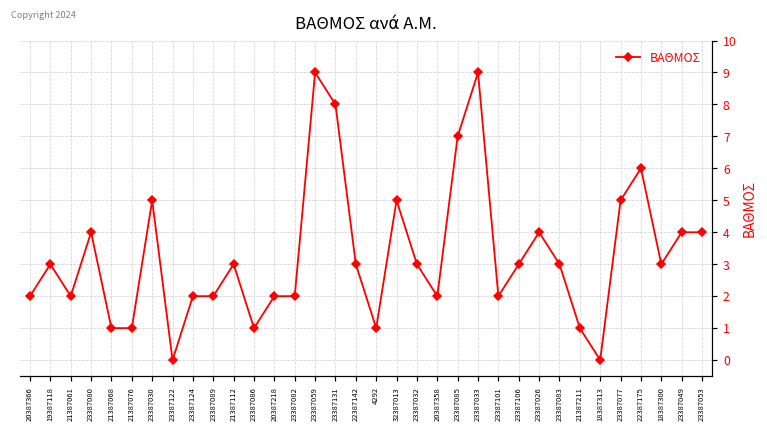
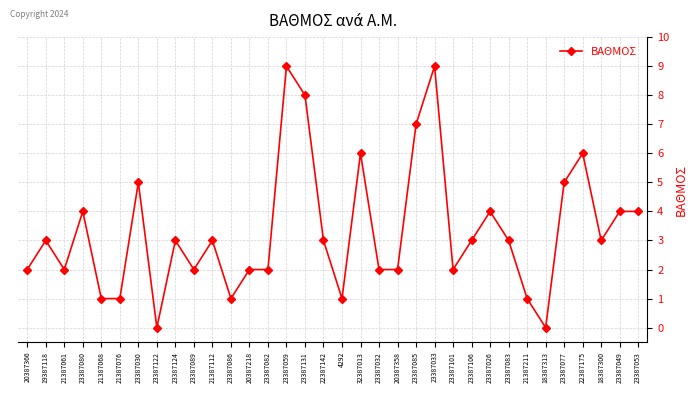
  {
    "20387366": 2,
    "19387118": 3,
    "21387061": 2,
    "23387080": 4,
    "21387068": 1,
    "21387076": 1,
    "23387030": 5,
    "23387122": 0,
-   "23387124": 2,
+   "23387124": 3,
    "23387089": 2,
    "21387112": 3,
    "23387086": 1,
    "20387218": 2,
    "23387082": 2,
    "23387059": 9,
    "23387131": 8,
    "22387142": 3,
    "4292": 1,
-   "32387013": 5,
-   "23387032": 3,
+   "32387013": 6,
+   "23387032": 2,
    "20387358": 2,
    "23387085": 7,
    "23387033": 9,
    "23387101": 2,
    "23387106": 3,
    "23387026": 4,
    "23387083": 3,
    "21387211": 1,
    "18387313": 0,
    "23387077": 5,
    "22387175": 6,
    "18387300": 3,
    "23387049": 4,
    "23387053": 4
  }
